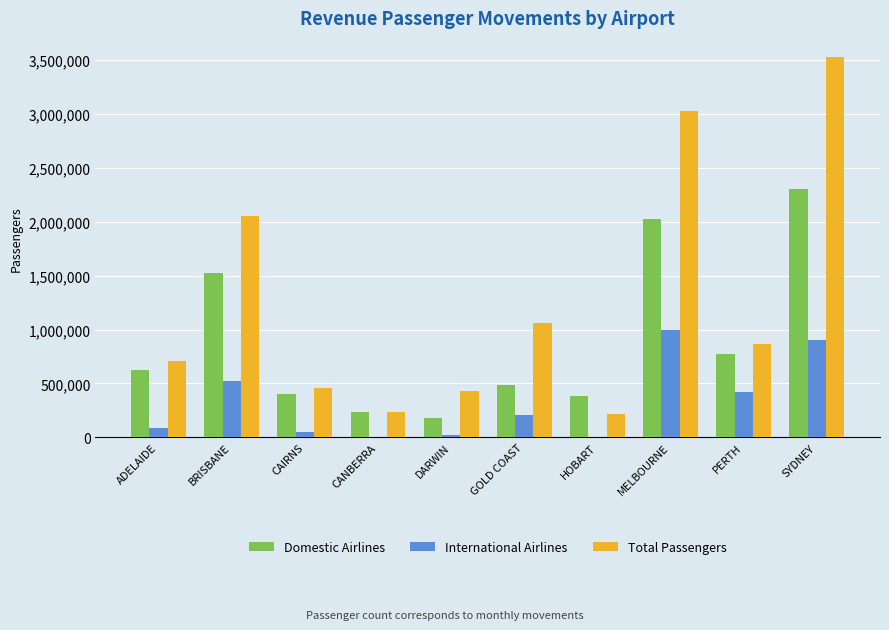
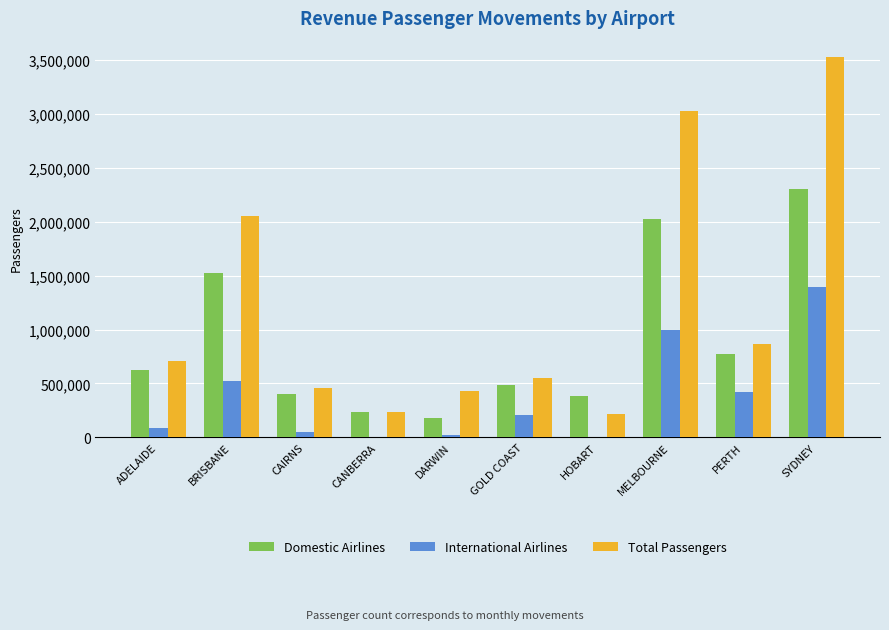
  {
    "Domestic Airlines": {
      "ADELAIDE": "620,000",
      "BRISBANE": "1,520,000",
      "CAIRNS": "410,000",
      "CANBERRA": "230,000",
      "DARWIN": "180,000",
      "GOLD COAST": "490,000",
      "HOBART": "390,000",
      "MELBOURNE": "2,030,000",
      "PERTH": "770,000",
      "SYDNEY": "2,300,000"
    },
    "International Airlines": {
      "ADELAIDE": "90,000",
      "BRISBANE": "520,000",
      "CAIRNS": "50,000",
      "GOLD COAST": "210,000",
      "HOBART": "0",
      "MELBOURNE": "1,000,000",
      "PERTH": "420,000",
-     "SYDNEY": "910,000"
+     "SYDNEY": "1,400,000"
    },
    "Total Passengers": {
      "ADELAIDE": "710,000",
      "BRISBANE": "2,050,000",
      "CAIRNS": "460,000",
      "CANBERRA": "240,000",
      "DARWIN": "430,000",
-     "GOLD COAST": "1,060,000",
+     "GOLD COAST": "550,000",
      "HOBART": "220,000",
      "MELBOURNE": "3,030,000",
      "PERTH": "870,000",
      "SYDNEY": "3,530,000"
    }
  }
